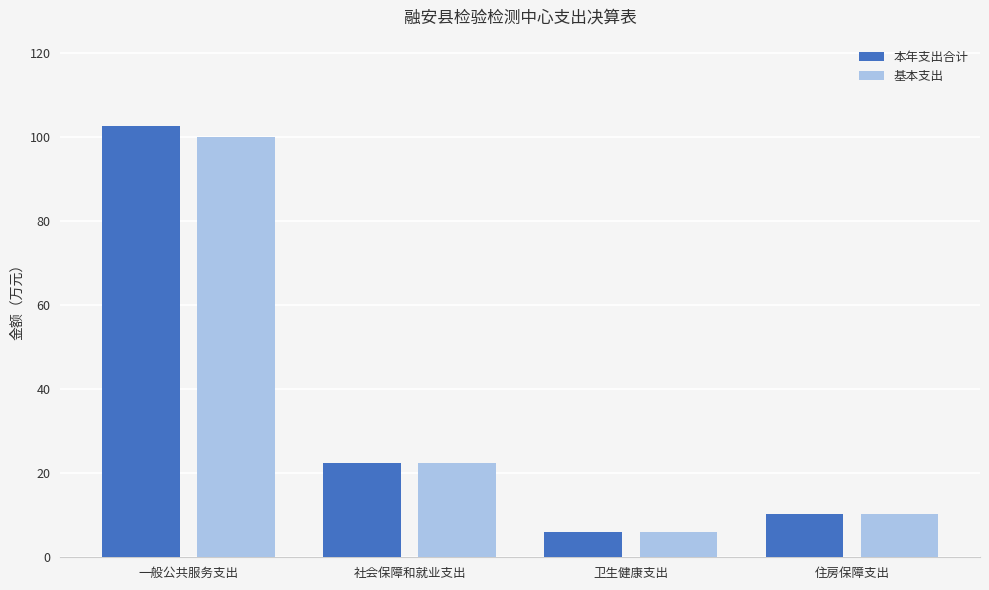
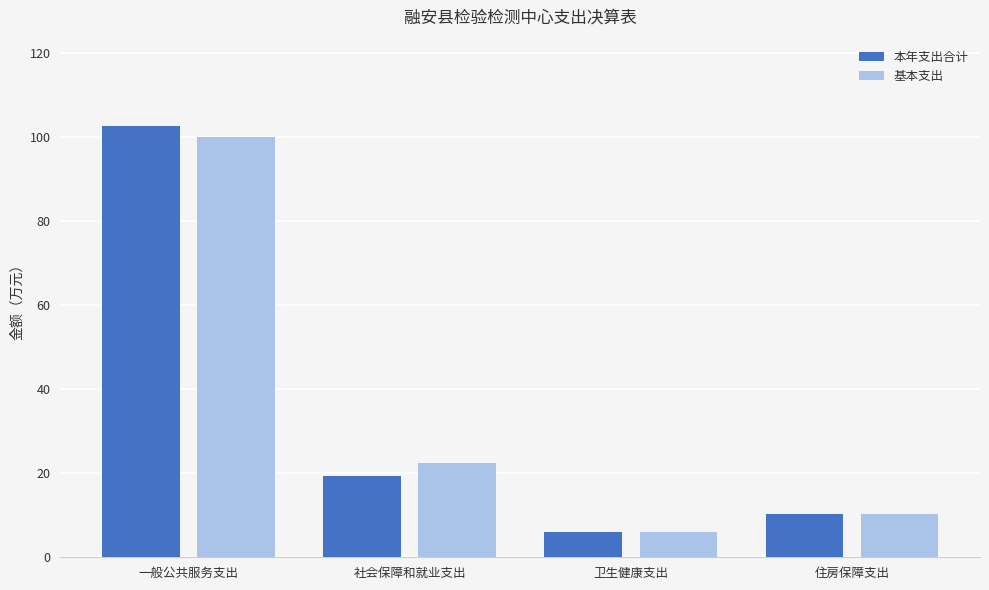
  {
    "本年支出合计": {
      "一般公共服务支出": 103,
-     "社会保障和就业支出": 22,
+     "社会保障和就业支出": 19,
      "卫生健康支出": 6,
      "住房保障支出": 10
    },
    "基本支出": {
      "一般公共服务支出": 100,
      "社会保障和就业支出": 22,
      "卫生健康支出": 6,
      "住房保障支出": 10
    }
  }
